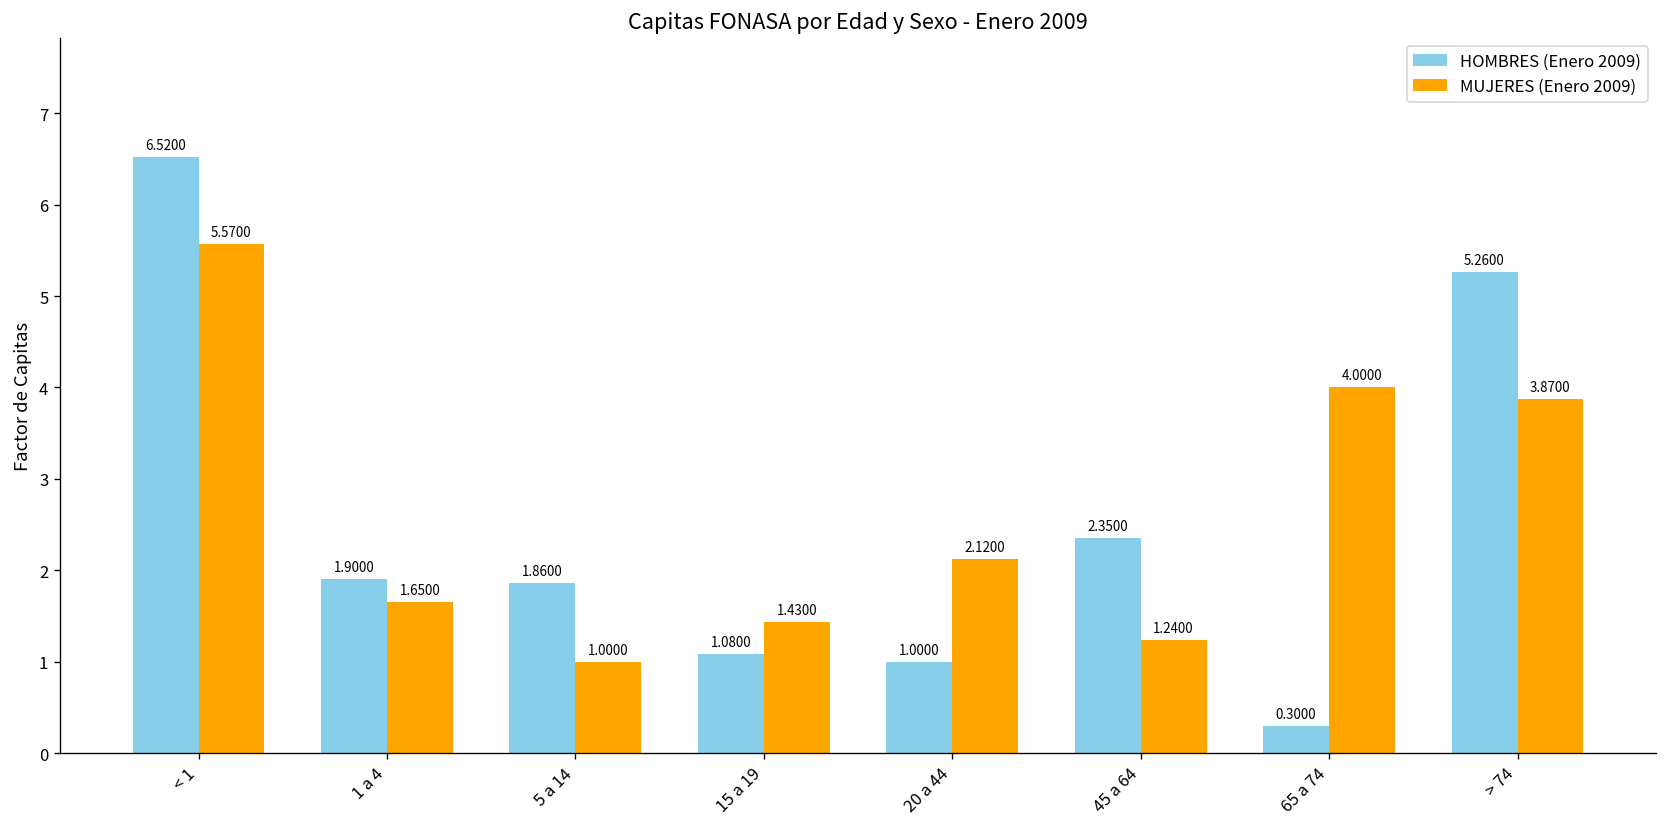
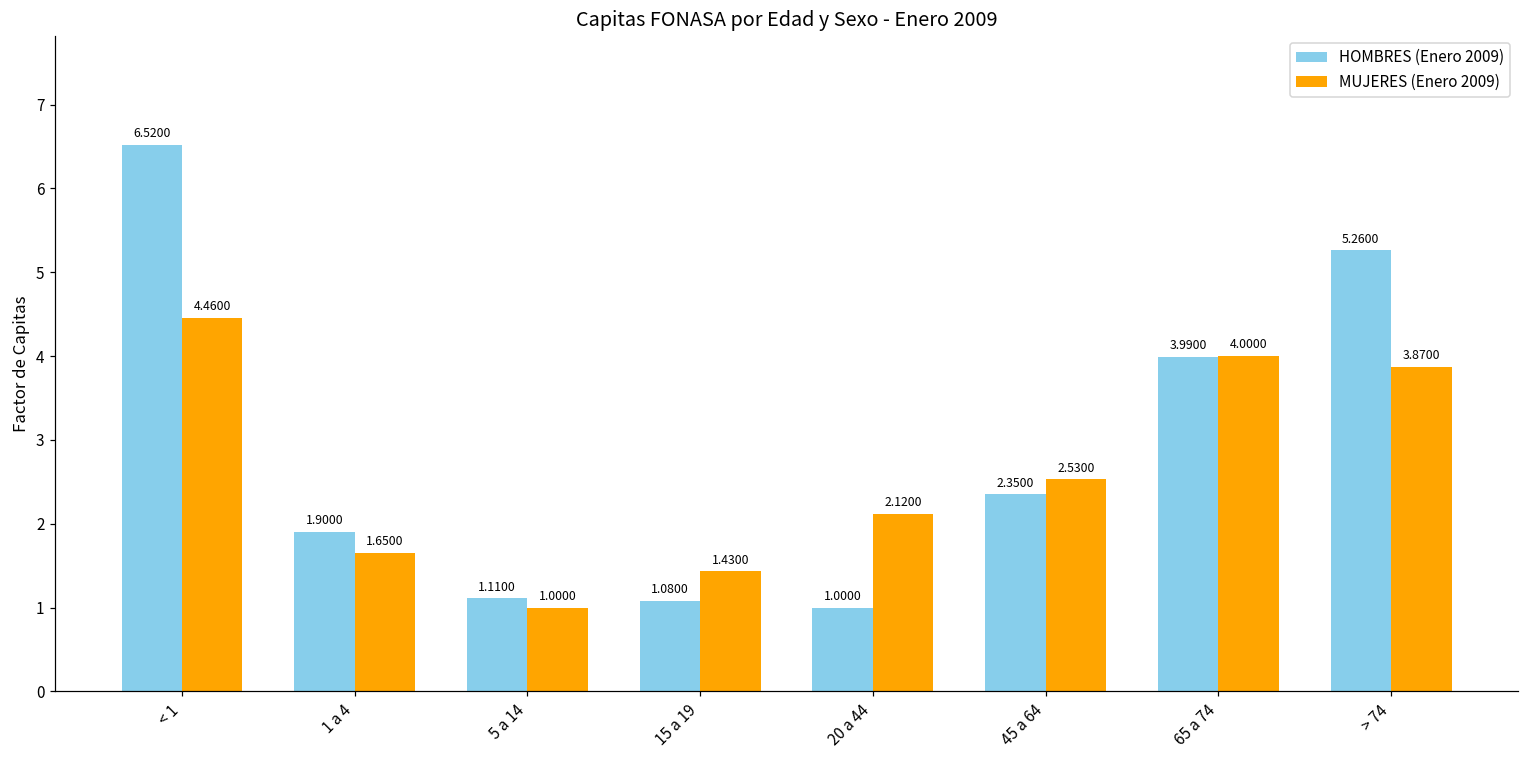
  {
    "HOMBRES (Enero 2009)": {
      "< 1": 6.5200,
      "1 a 4": 1.9000,
-     "5 a 14": 1.8600,
+     "5 a 14": 1.1100,
      "15 a 19": 1.0800,
      "20 a 44": 1.0000,
      "45 a 64": 2.3500,
-     "65 a 74": 0.3000,
+     "65 a 74": 3.9900,
      "> 74": 5.2600
    },
    "MUJERES (Enero 2009)": {
-     "< 1": 5.5700,
+     "< 1": 4.4600,
      "1 a 4": 1.6500,
      "5 a 14": 1.0000,
      "15 a 19": 1.4300,
      "20 a 44": 2.1200,
-     "45 a 64": 1.2400,
+     "45 a 64": 2.5300,
      "65 a 74": 4.0000,
      "> 74": 3.8700
    }
  }
